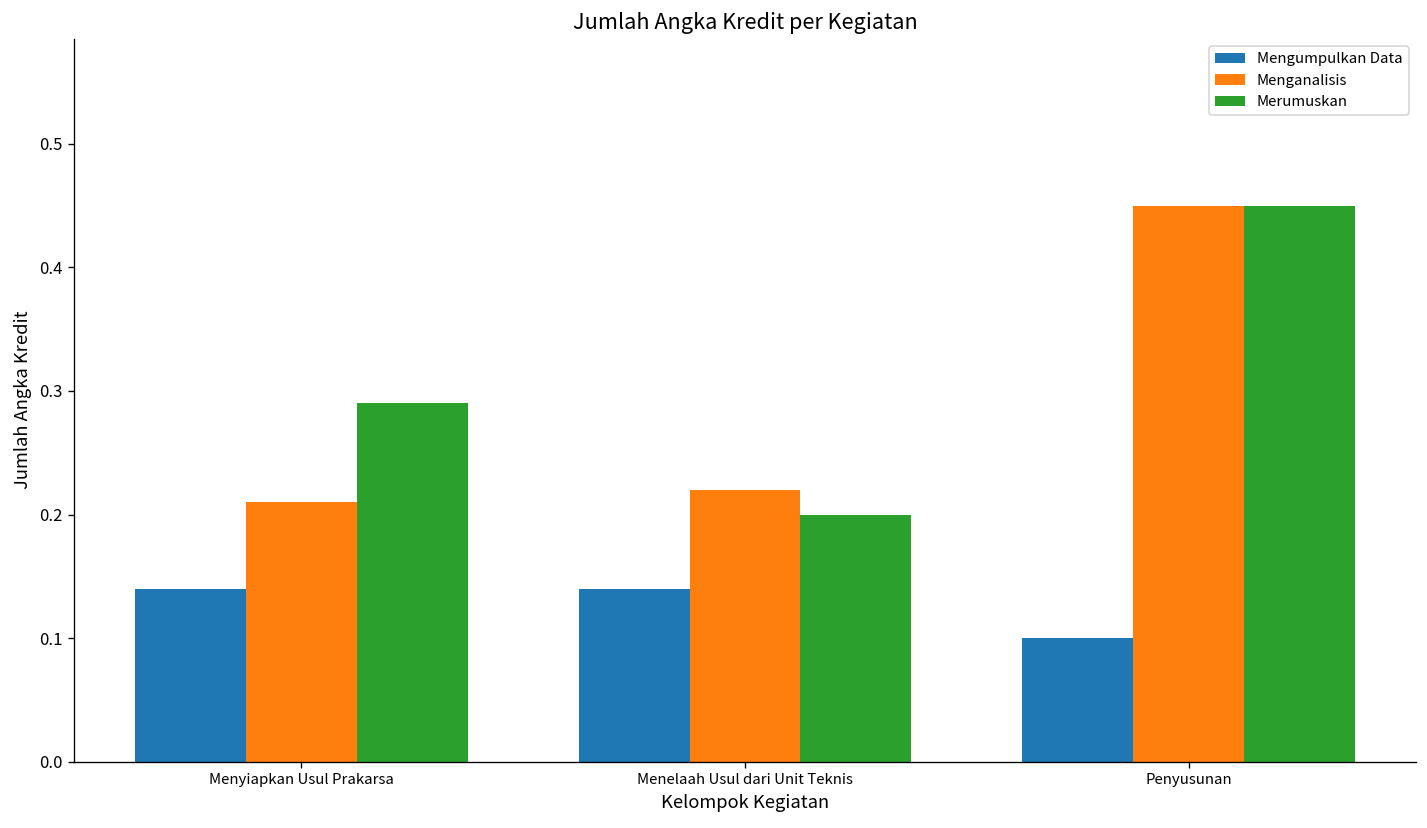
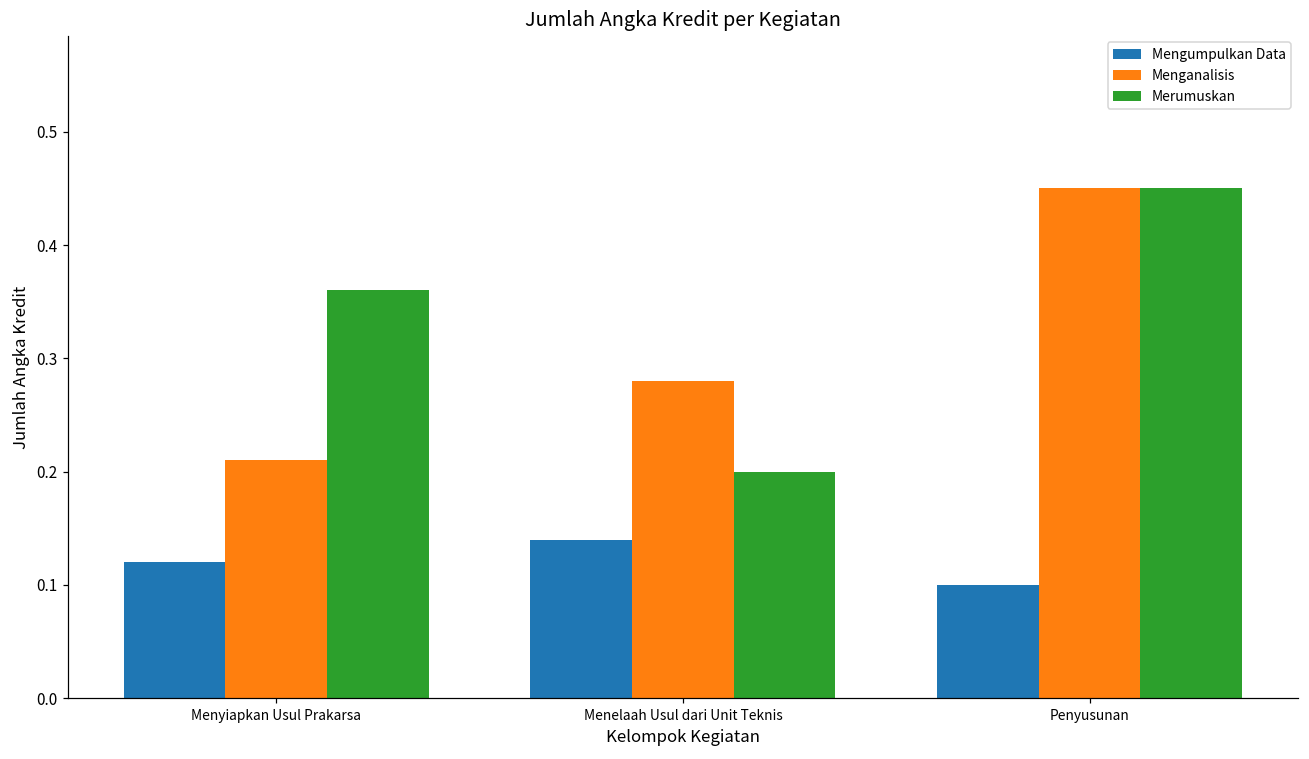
  {
    "Mengumpulkan Data": {
-     "Menyiapkan Usul Prakarsa": 0.14,
+     "Menyiapkan Usul Prakarsa": 0.12,
      "Menelaah Usul dari Unit Teknis": 0.14,
      "Penyusunan": 0.10
    },
    "Menganalisis": {
      "Menyiapkan Usul Prakarsa": 0.21,
-     "Menelaah Usul dari Unit Teknis": 0.22,
+     "Menelaah Usul dari Unit Teknis": 0.28,
      "Penyusunan": 0.45
    },
    "Merumuskan": {
-     "Menyiapkan Usul Prakarsa": 0.29,
+     "Menyiapkan Usul Prakarsa": 0.36,
      "Menelaah Usul dari Unit Teknis": 0.20,
      "Penyusunan": 0.45
    }
  }
